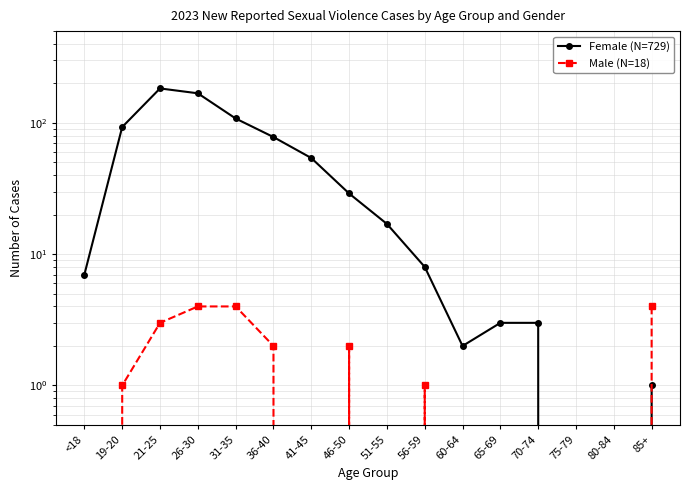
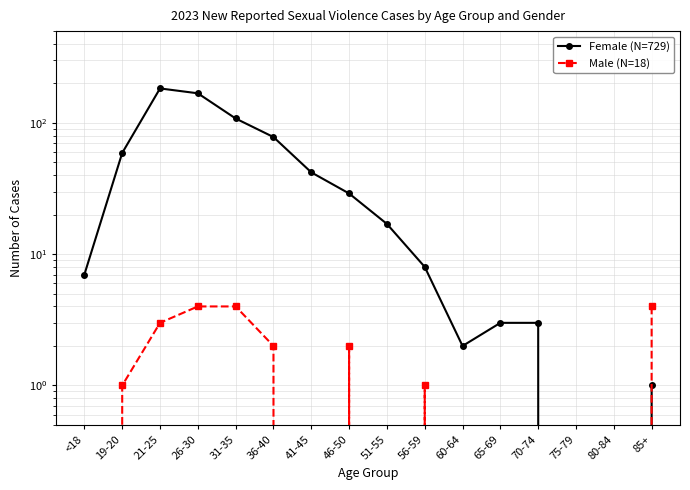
  {
    "Female (N=729)": {
      "<18": 7,
-     "19-20": 90,
+     "19-20": 60,
      "21-25": 180,
      "26-30": 170,
      "31-35": 110,
      "36-40": 80,
-     "41-45": 54,
+     "41-45": 42,
      "46-50": 29,
      "51-55": 17,
      "56-59": 8,
      "60-64": 2,
      "65-69": 3,
      "70-74": 3,
      "85+": 1
    },
    "Male (N=18)": {
      "19-20": 1,
      "21-25": 3,
      "26-30": 4,
      "31-35": 4,
      "36-40": 2,
      "46-50": 2,
      "56-59": 1,
      "85+": 4
    }
  }
